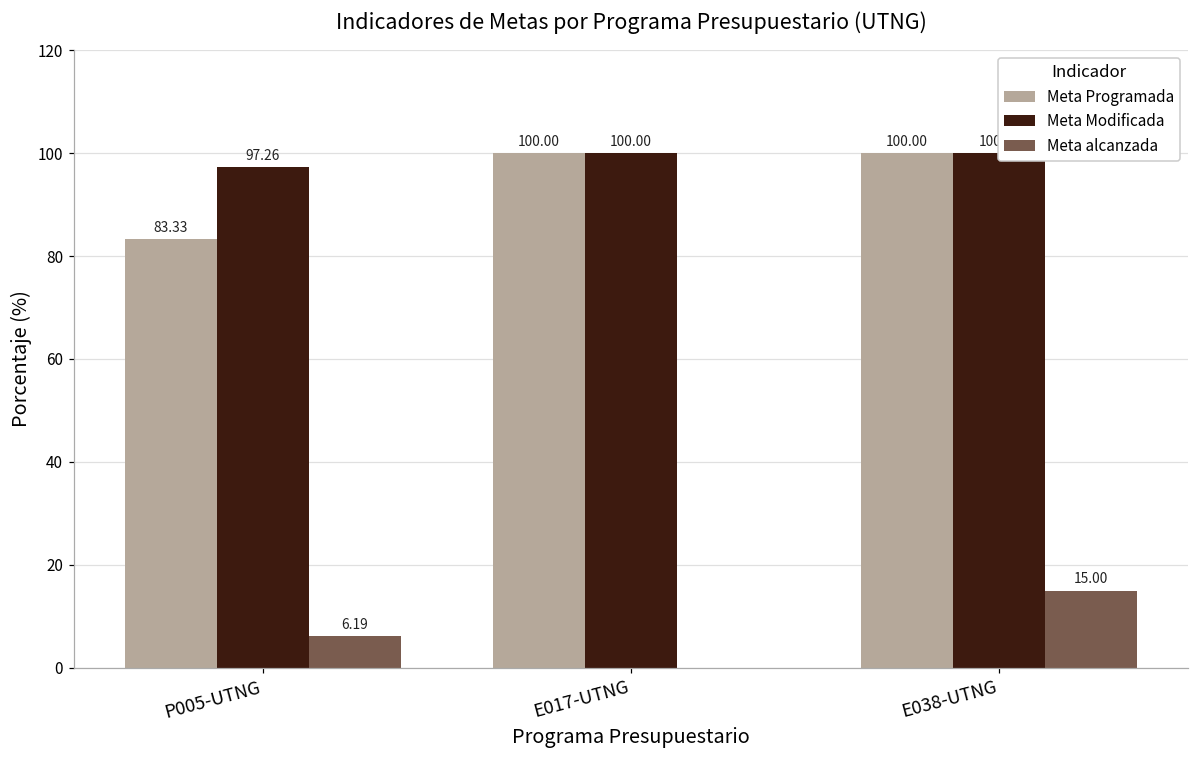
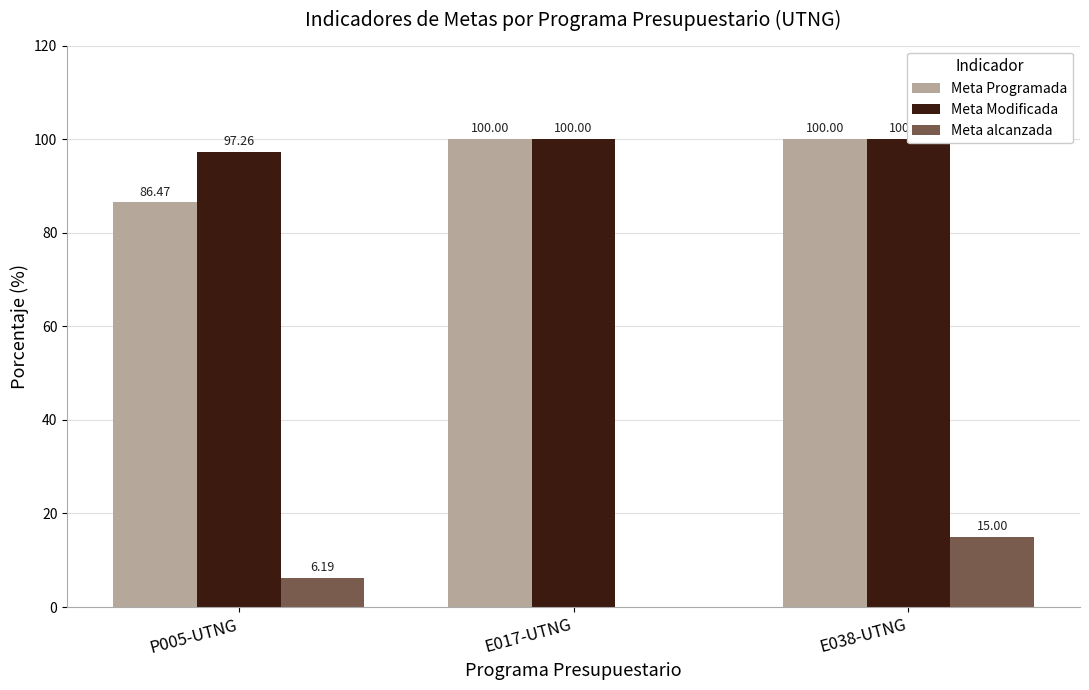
  {
    "Meta Programada": {
-     "P005-UTNG": 83.33,
+     "P005-UTNG": 86.47,
      "E017-UTNG": 100.00,
      "E038-UTNG": 100.00
    },
    "Meta Modificada": {
      "P005-UTNG": 97.26,
      "E017-UTNG": 100.00
    },
    "Meta alcanzada": {
      "P005-UTNG": 6.19,
      "E038-UTNG": 15.00
    }
  }
